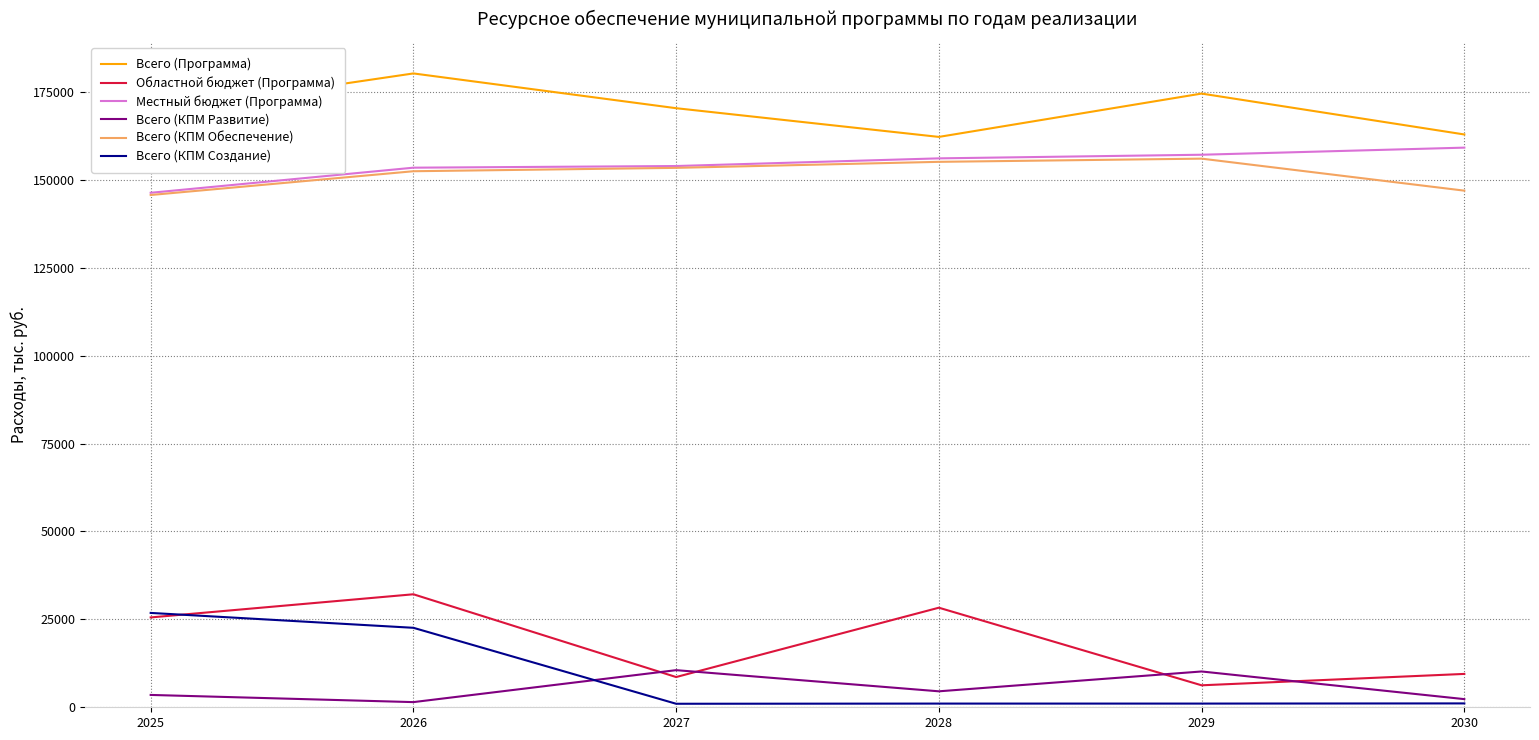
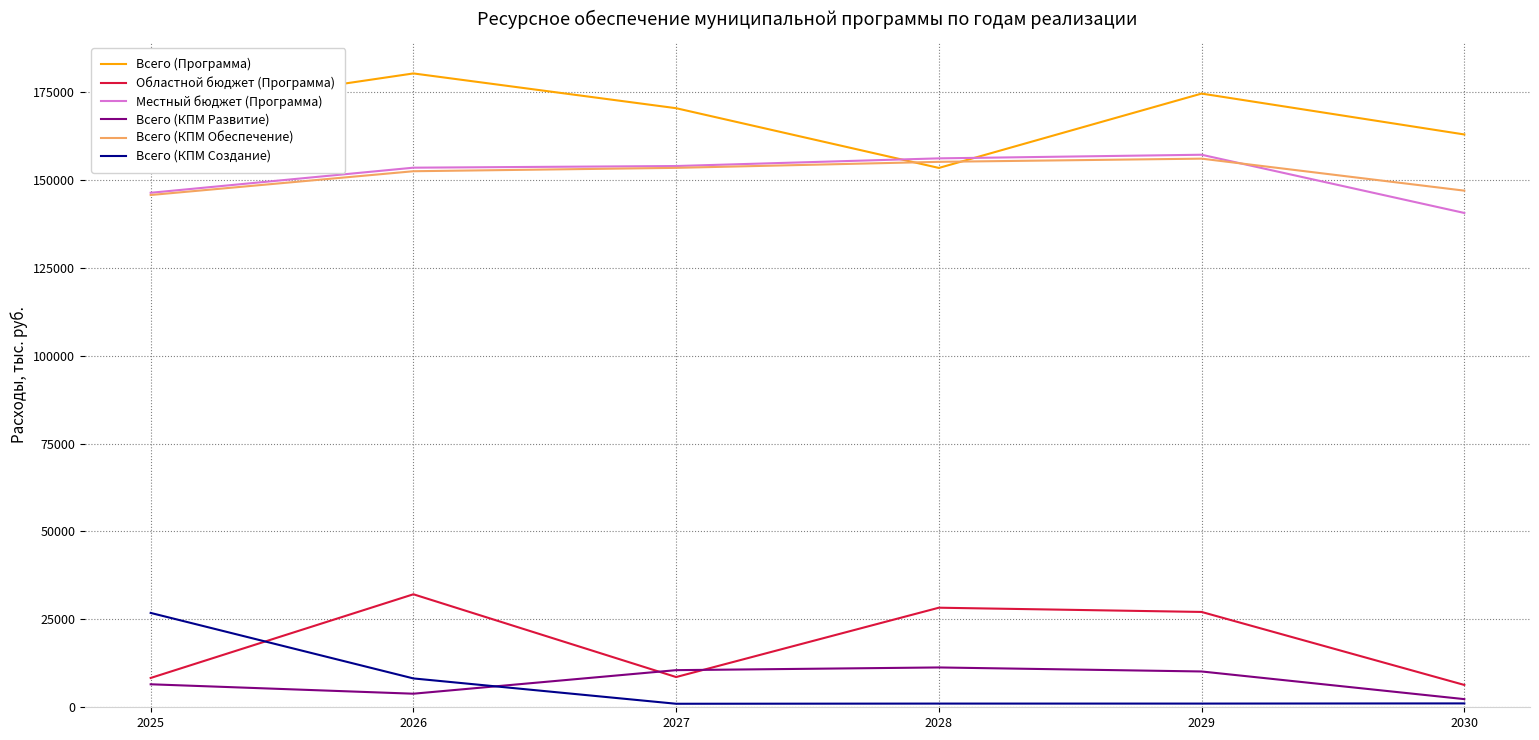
  {
    "Всего (Программа)": {
      "2026": 180000,
      "2027": 170000,
-     "2028": 162000,
+     "2028": 153000,
      "2029": 175000,
      "2030": 163000
    },
    "Областной бюджет (Программа)": {
-     "2025": 26000,
+     "2025": 8000,
      "2026": 32000,
      "2027": 9000,
      "2028": 28000,
-     "2029": 6000,
-     "2030": 9000
+     "2029": 27000,
+     "2030": 6000
    },
    "Местный бюджет (Программа)": {
      "2026": 153000,
      "2028": 156000,
      "2029": 157000,
-     "2030": 159000
+     "2030": 141000
    },
    "Всего (КПМ Развитие)": {
-     "2025": 4000,
-     "2026": 1000,
+     "2025": 7000,
+     "2026": 4000,
      "2027": 11000,
-     "2028": 5000,
+     "2028": 11000,
      "2029": 10000,
      "2030": 2000
    },
    "Всего (КПМ Обеспечение)": {
      "2026": 152000,
      "2028": 155000,
      "2029": 156000,
      "2030": 147000
    },
    "Всего (КПМ Создание)": {
      "2025": 27000,
-     "2026": 23000,
+     "2026": 8000,
      "2027": 1000,
      "2028": 1000,
      "2029": 1000,
      "2030": 1000
    }
  }
